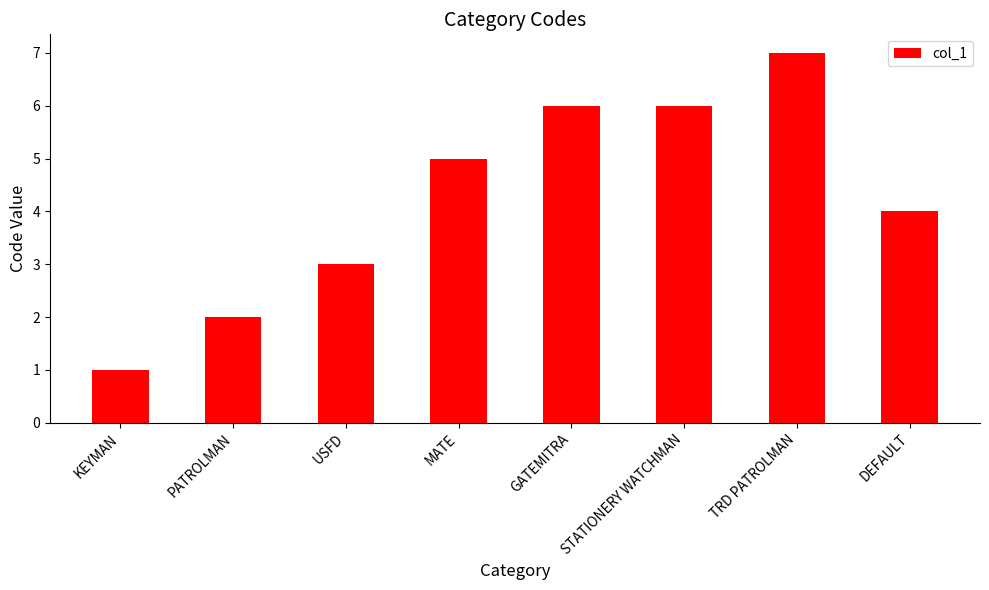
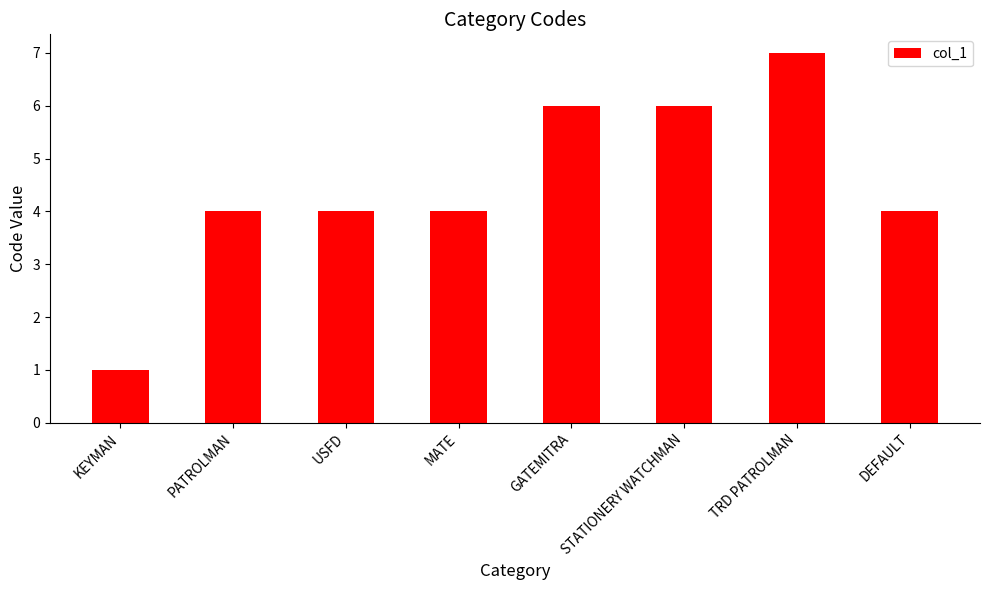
  {
    "KEYMAN": 1,
-   "PATROLMAN": 2,
-   "USFD": 3,
-   "MATE": 5,
+   "PATROLMAN": 4,
+   "USFD": 4,
+   "MATE": 4,
    "GATEMITRA": 6,
    "STATIONERY WATCHMAN": 6,
    "TRD PATROLMAN": 7,
    "DEFAULT": 4
  }
